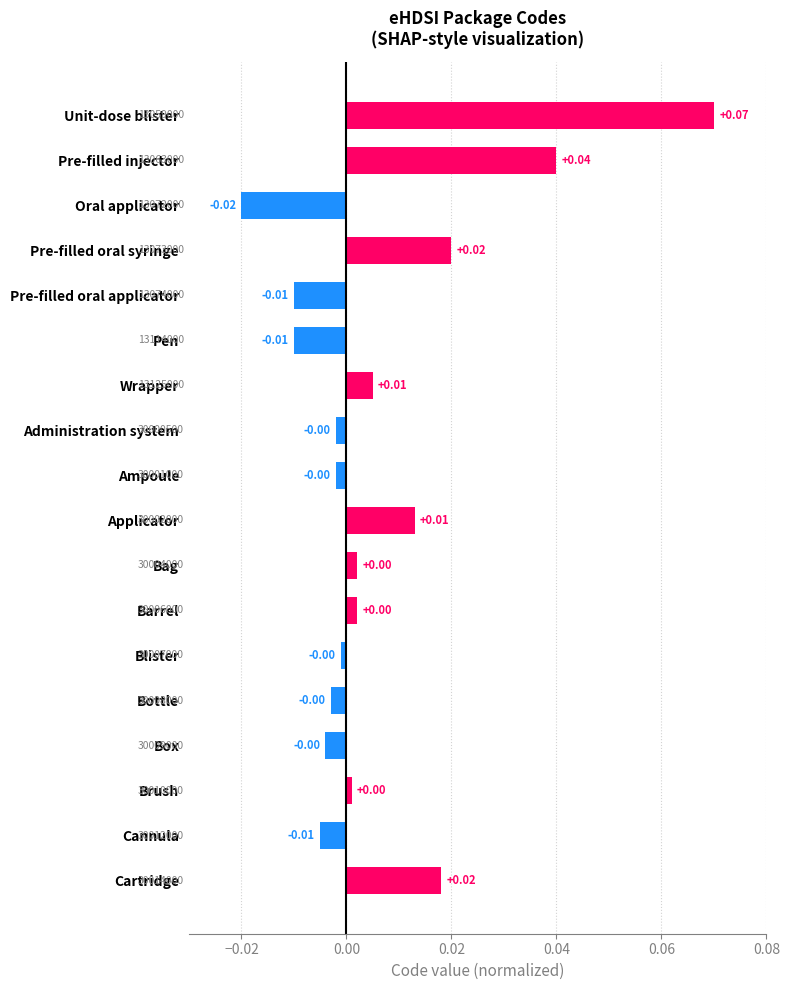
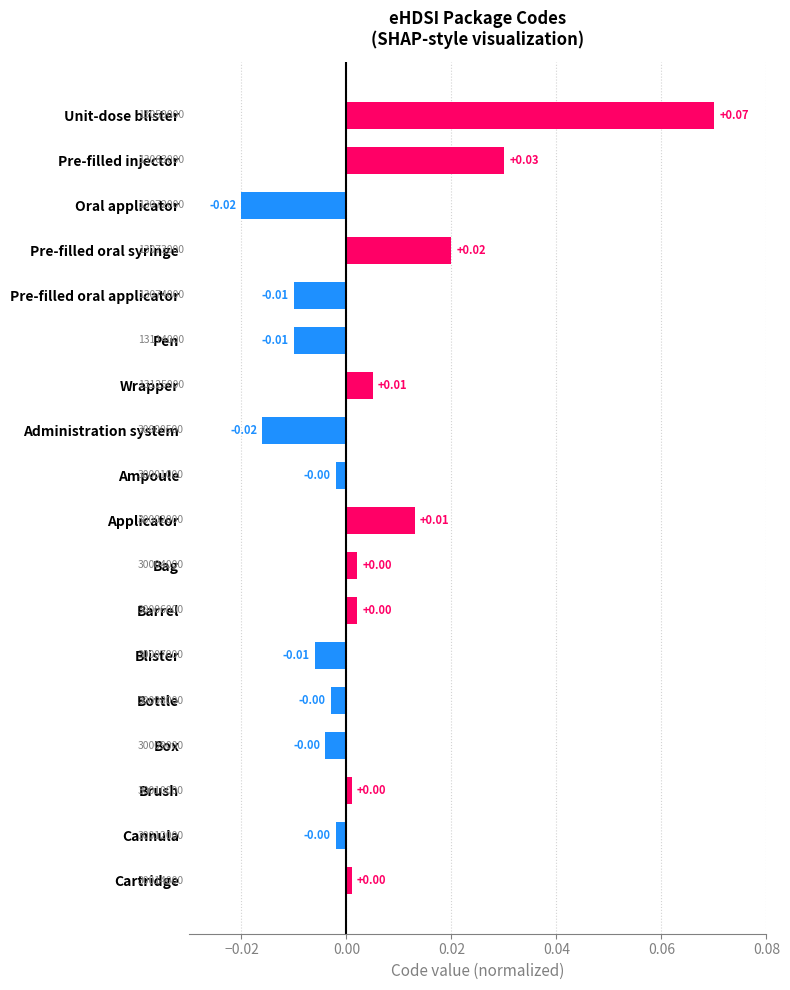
  {
    "Unit-dose blister": "+0.07",
-   "Pre-filled injector": "+0.04",
+   "Pre-filled injector": "+0.03",
    "Oral applicator": "-0.02",
    "Pre-filled oral syringe": "+0.02",
    "Pre-filled oral applicator": "-0.01",
    "Pen": "-0.01",
    "Wrapper": "+0.01",
-   "Administration system": "-0.00",
+   "Administration system": "-0.02",
    "Ampoule": "-0.00",
    "Applicator": "+0.01",
    "Bag": "+0.00",
    "Barrel": "+0.00",
-   "Blister": "-0.00",
+   "Blister": "-0.01",
    "Bottle": "-0.00",
    "Box": "-0.00",
    "Brush": "+0.00",
-   "Cannula": "-0.01",
-   "Cartridge": "+0.02"
+   "Cannula": "-0.00",
+   "Cartridge": "+0.00"
  }
